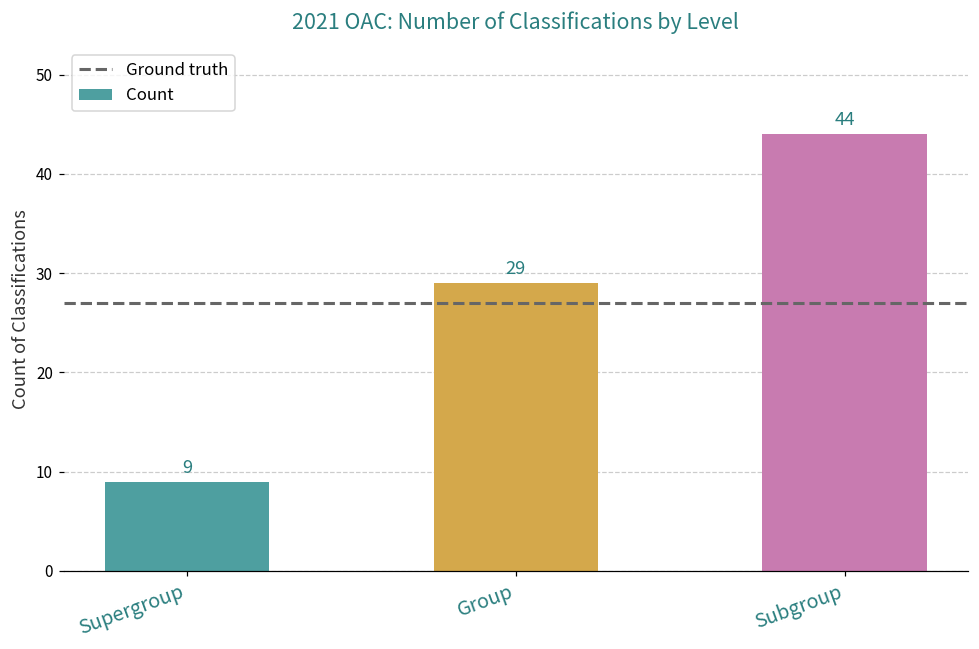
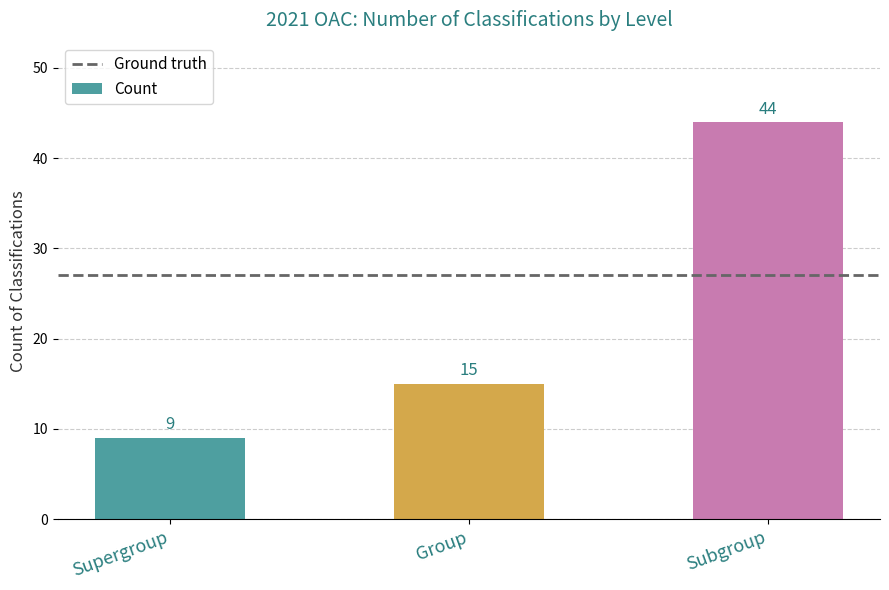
  {
    "Supergroup": 9,
-   "Group": 29,
+   "Group": 15,
    "Subgroup": 44
  }
